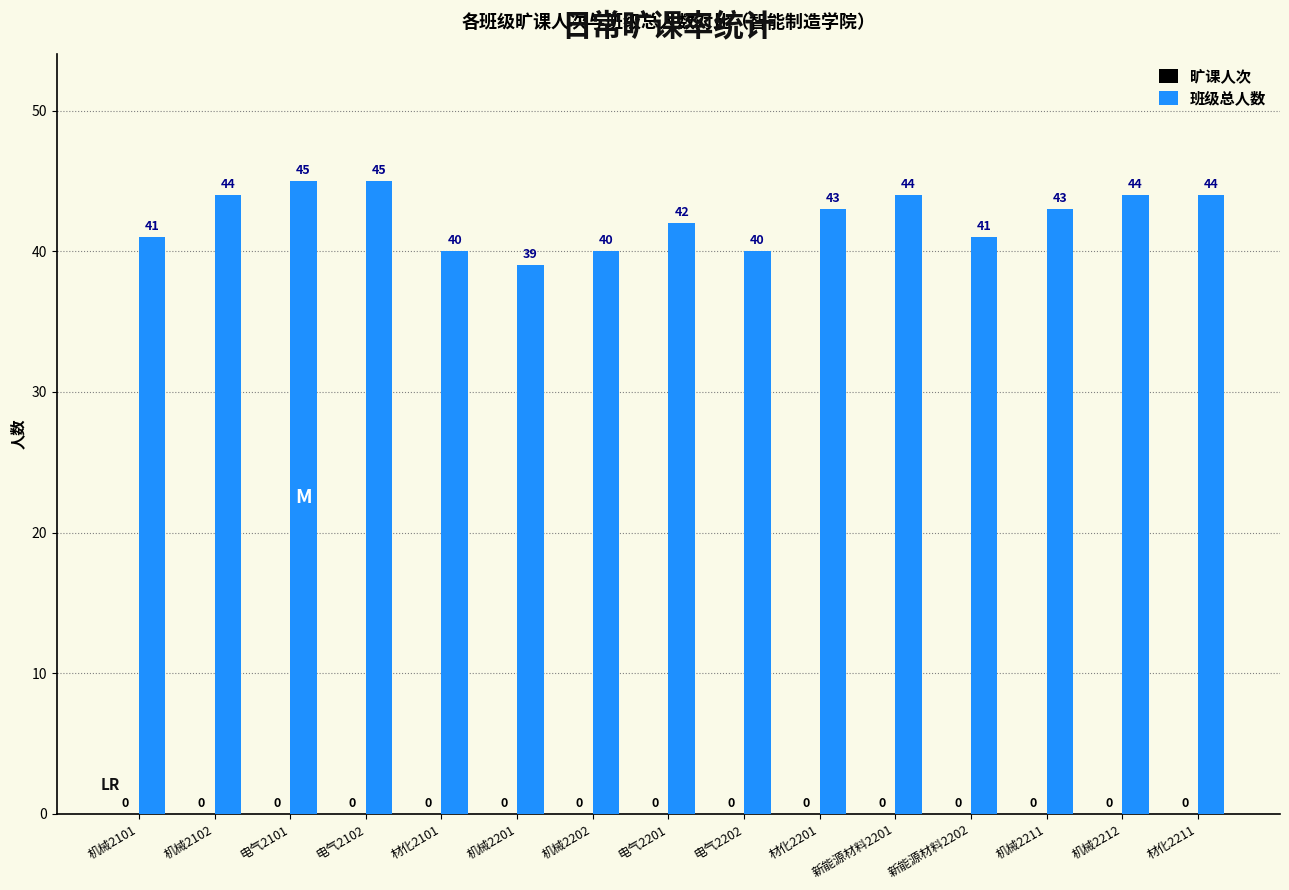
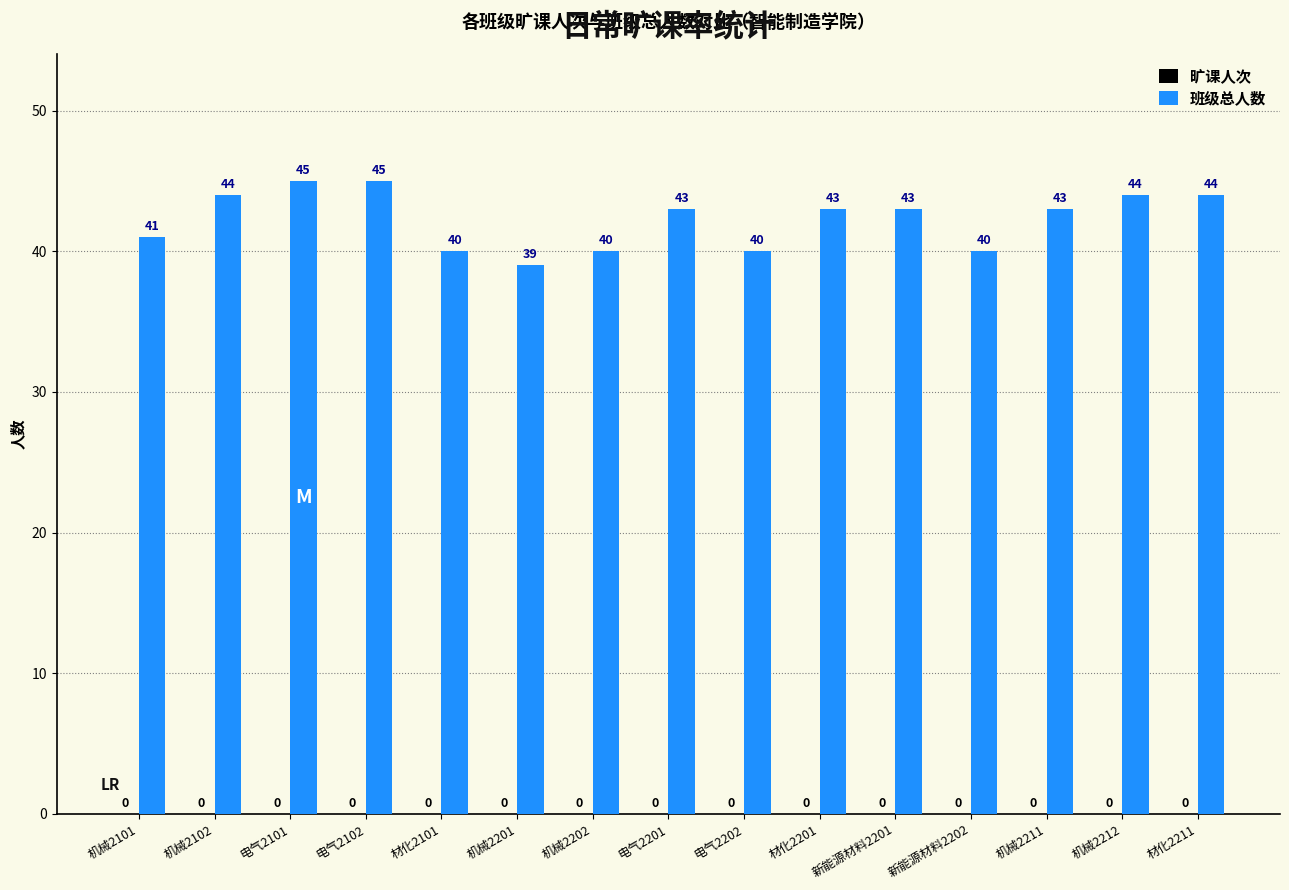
  {
    "旷课人次": {
      "机械2101": 0,
      "机械2102": 0,
      "电气2101": 0,
      "电气2102": 0,
      "材化2101": 0,
      "机械2201": 0,
      "机械2202": 0,
      "电气2201": 0,
      "电气2202": 0,
      "材化2201": 0,
      "新能源材料2201": 0,
      "新能源材料2202": 0,
      "机械2211": 0,
      "机械2212": 0,
      "材化2211": 0
    },
    "班级总人数": {
      "机械2101": 41,
      "机械2102": 44,
      "电气2101": 45,
      "电气2102": 45,
      "材化2101": 40,
      "机械2201": 39,
      "机械2202": 40,
-     "电气2201": 42,
+     "电气2201": 43,
      "电气2202": 40,
      "材化2201": 43,
-     "新能源材料2201": 44,
-     "新能源材料2202": 41,
+     "新能源材料2201": 43,
+     "新能源材料2202": 40,
      "机械2211": 43,
      "机械2212": 44,
      "材化2211": 44
    }
  }
